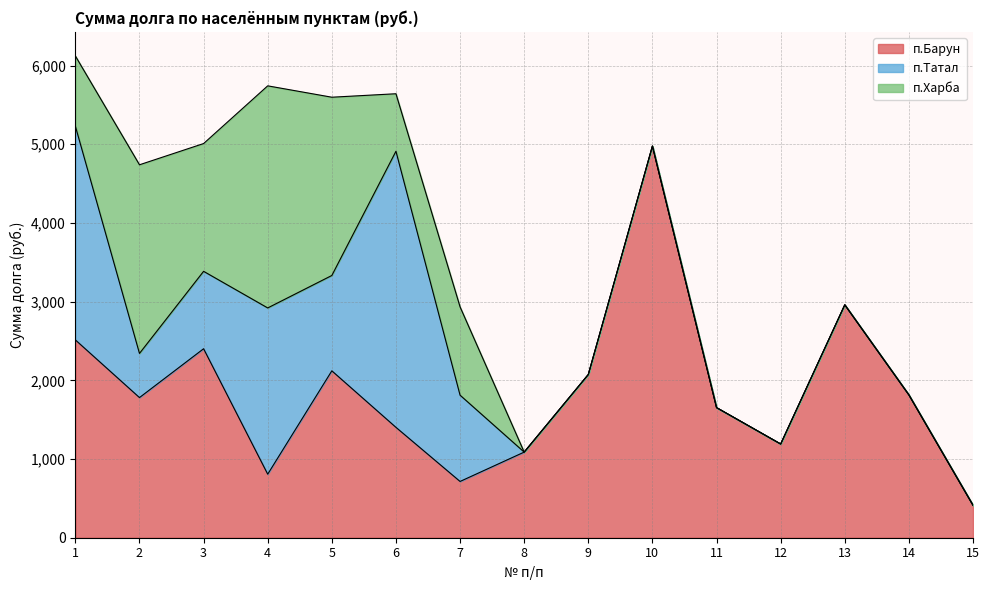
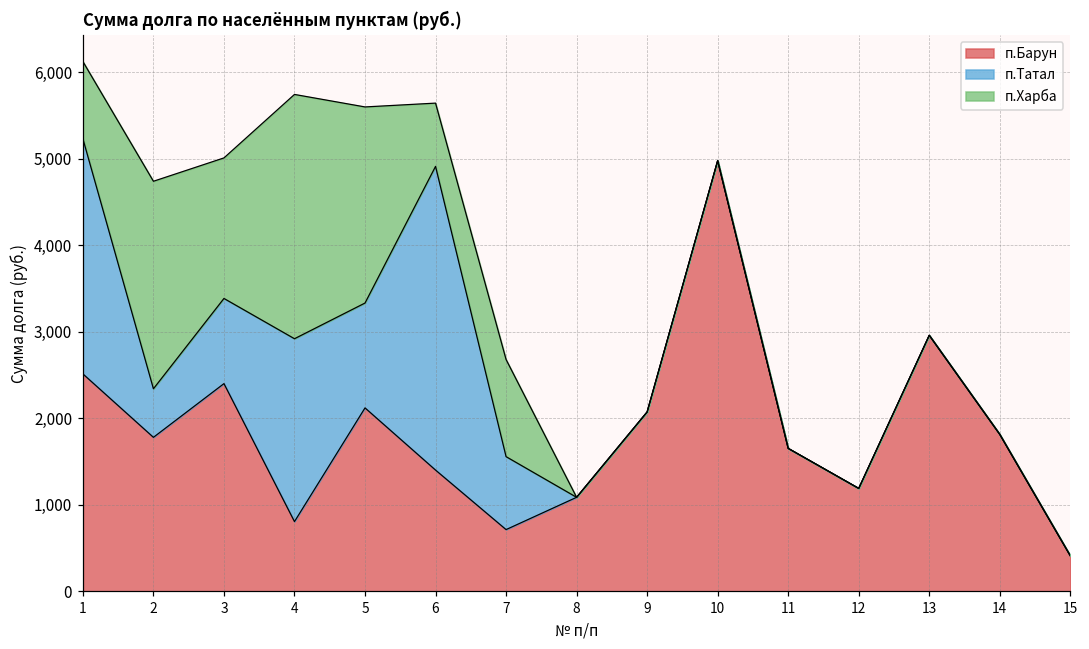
  {
    "п.Барун": {
      "1": "2,500",
      "2": "1,800",
      "3": "2,400",
      "4": "800",
      "5": "2,100",
      "6": "1,400",
      "7": "700"
    },
    "п.Татал": {
      "1": "2,700",
      "2": "600",
      "3": "1,000",
      "4": "2,100",
      "5": "1,200",
      "6": "3,500",
-     "7": "1,100"
+     "7": "800"
    },
    "п.Харба": {
      "1": "900",
      "2": "2,400",
      "3": "1,600",
      "4": "2,800",
      "5": "2,300",
      "6": "700",
      "7": "1,100"
    }
  }
